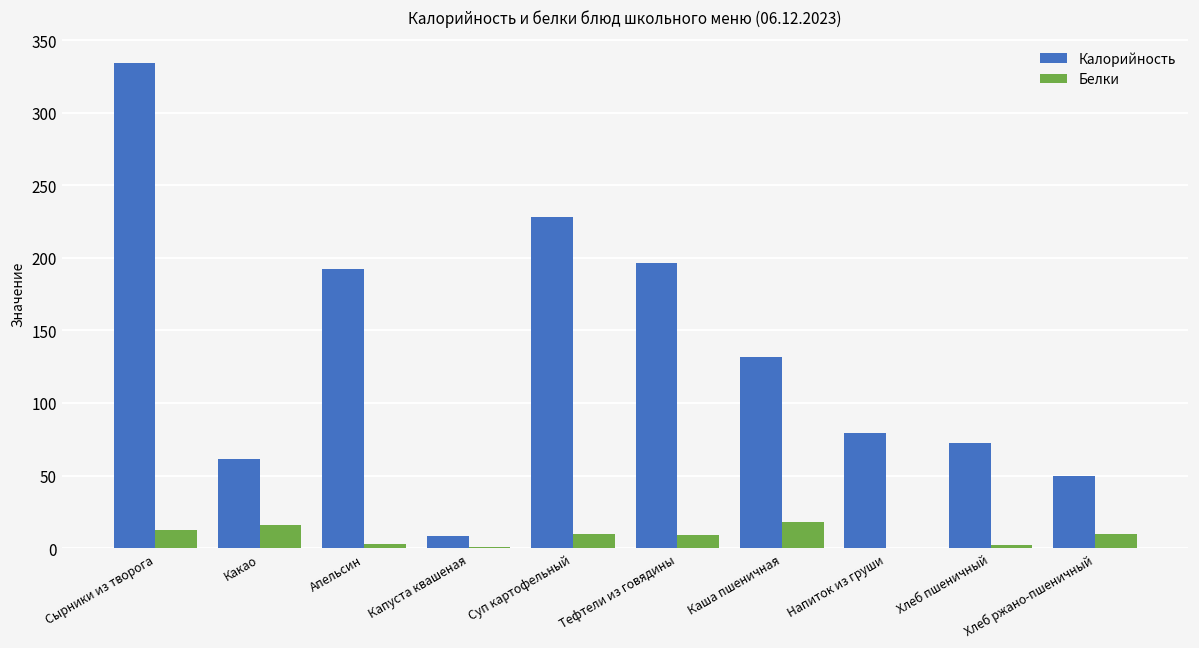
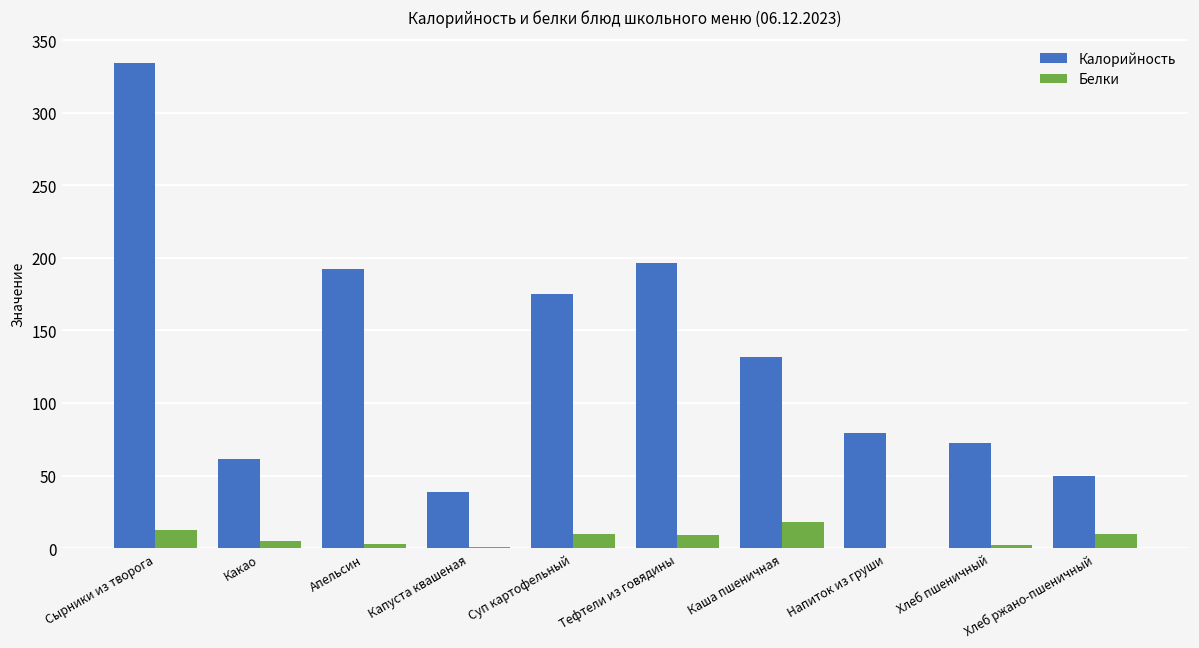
  {
    "Калорийность": {
      "Сырники из творога": 334,
      "Какао": 61,
      "Апельсин": 192,
-     "Капуста квашеная": 8,
-     "Суп картофельный": 228,
+     "Капуста квашеная": 38,
+     "Суп картофельный": 175,
      "Тефтели из говядины": 196,
      "Каша пшеничная": 132,
      "Напиток из груши": 79,
      "Хлеб пшеничный": 73,
      "Хлеб ржано-пшеничный": 50
    },
    "Белки": {
      "Сырники из творога": 12,
-     "Какао": 16,
+     "Какао": 5,
      "Апельсин": 3,
      "Суп картофельный": 10,
      "Тефтели из говядины": 9,
      "Каша пшеничная": 18,
      "Напиток из груши": 0,
      "Хлеб пшеничный": 2,
      "Хлеб ржано-пшеничный": 10
    }
  }
